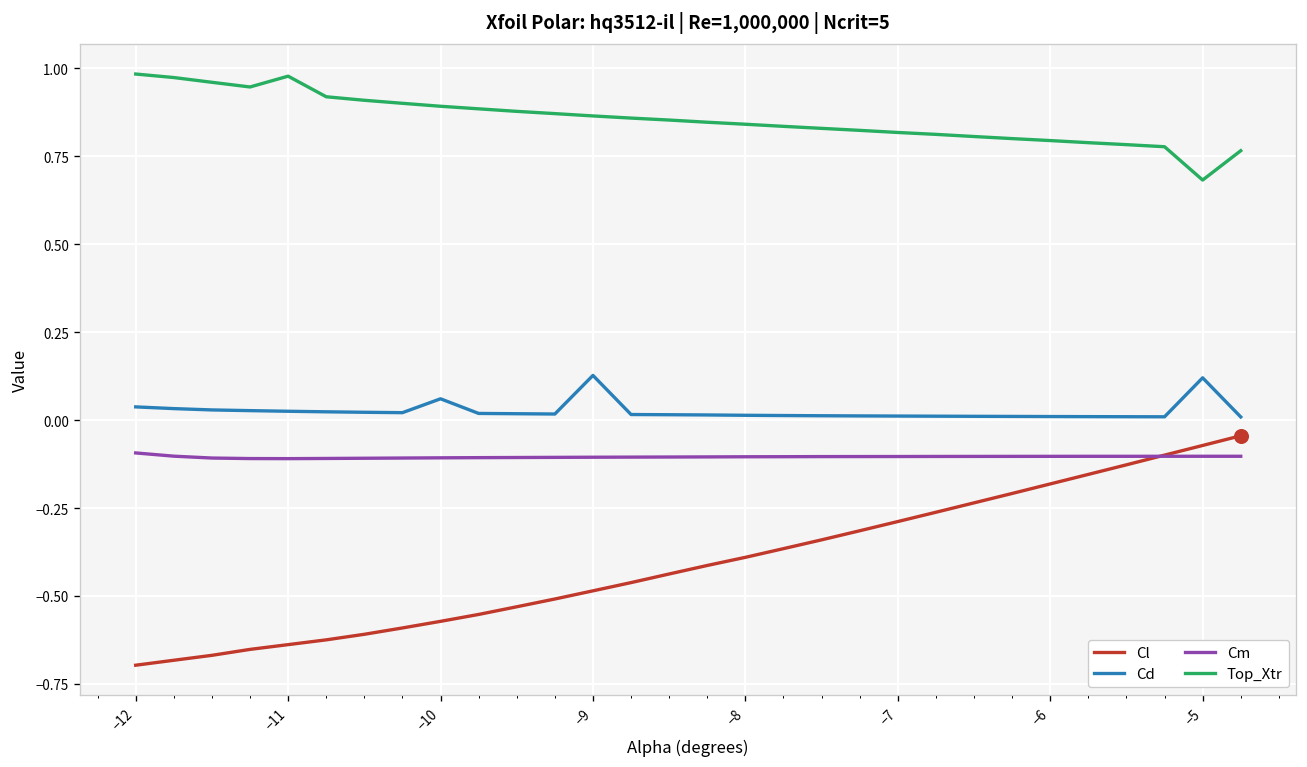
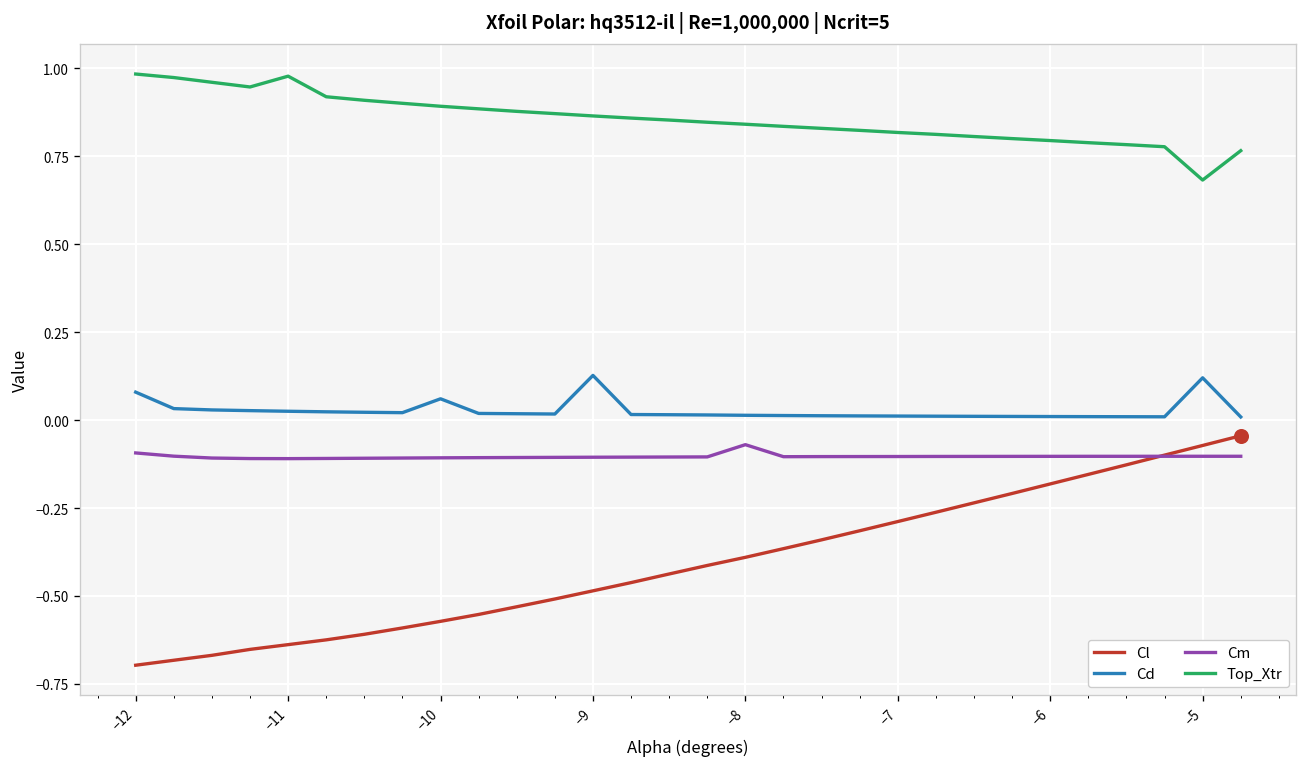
  {
    "Cd": {
-     "−12": 0.04,
+     "−12": 0.08,
      "−11": 0.02,
      "−10": 0.06,
      "−9": 0.13,
      "−8": 0.01,
      "−7": 0.01,
      "−6": 0.01,
      "−5": 0.12
    },
    "Cm": {
      "−12": -0.09,
      "−11": -0.11,
      "−10": -0.11,
      "−9": -0.11,
-     "−8": -0.10,
+     "−8": -0.07,
      "−7": -0.10,
      "−6": -0.10,
      "−5": -0.10
    },
    "Top_Xtr": {
      "−12": 0.98,
      "−11": 0.98,
      "−10": 0.89,
      "−9": 0.86,
      "−8": 0.84,
      "−7": 0.82,
      "−6": 0.79,
      "−5": 0.68
    }
  }
